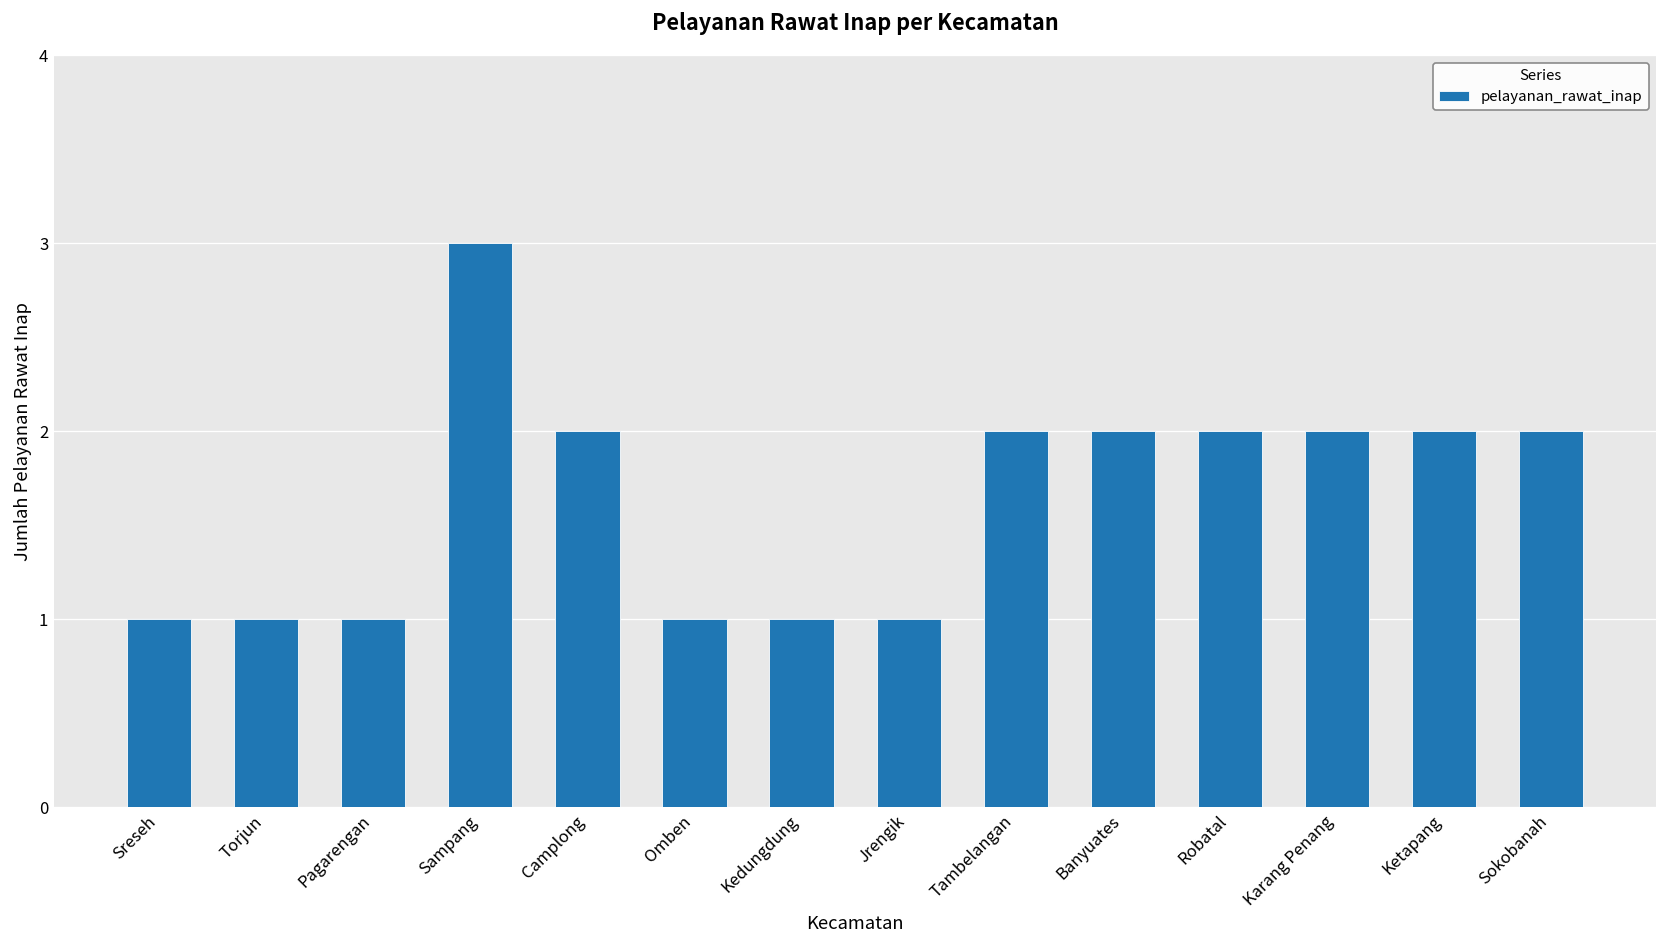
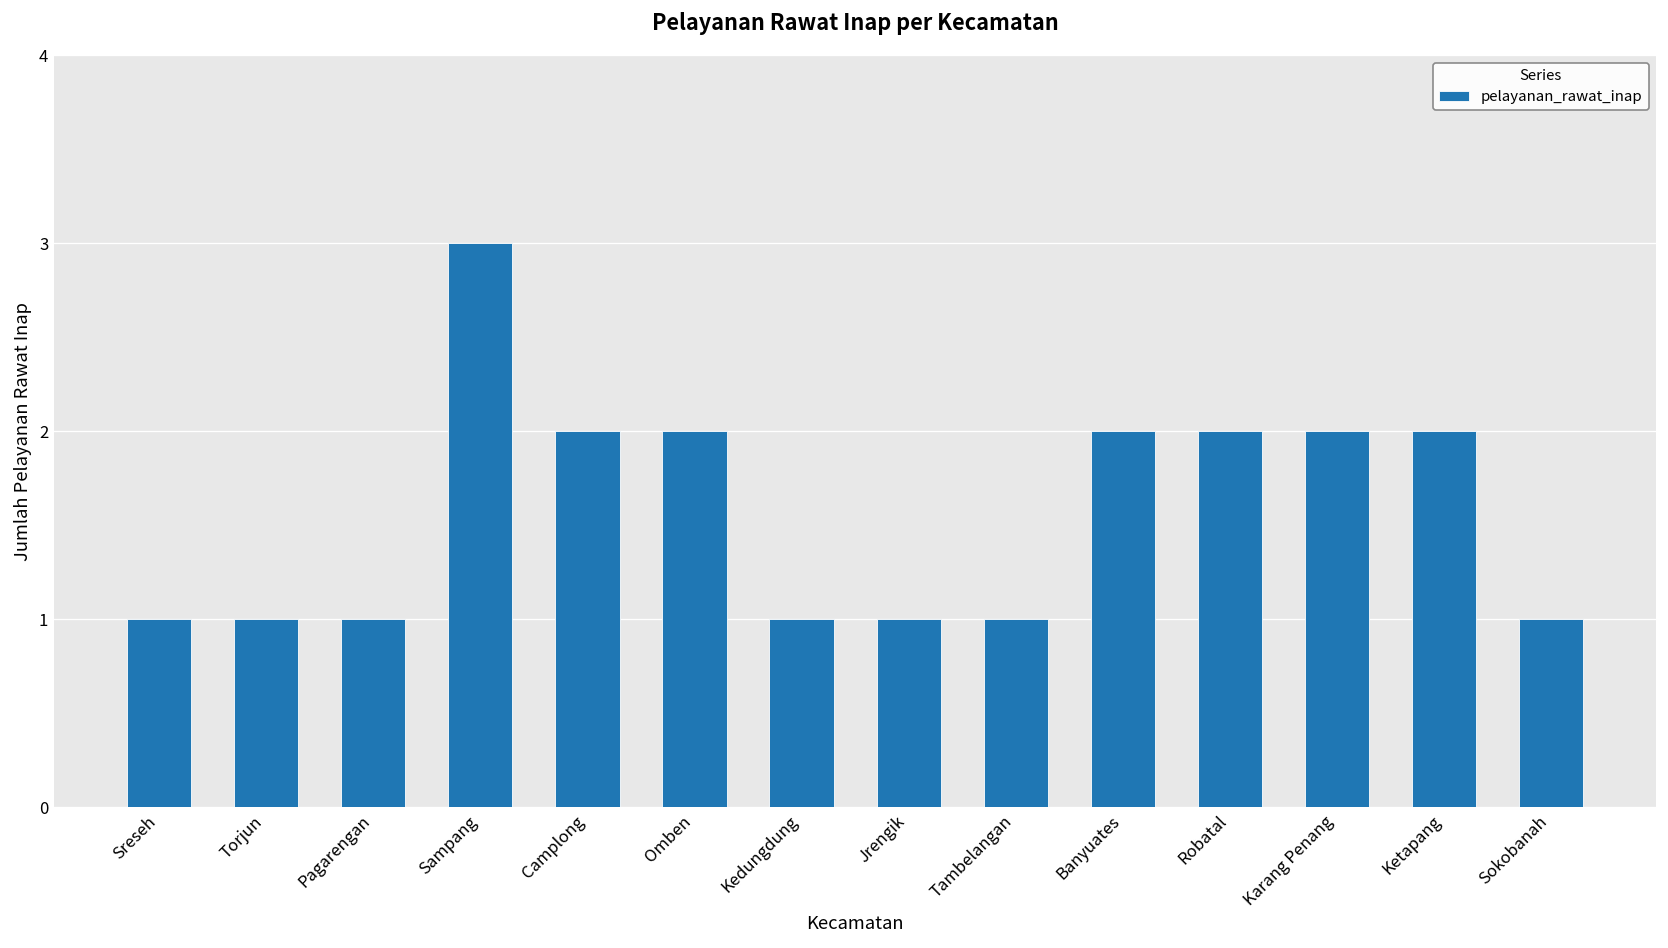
  {
    "Sreseh": 1,
    "Torjun": 1,
    "Pagarengan": 1,
    "Sampang": 3,
    "Camplong": 2,
-   "Omben": 1,
+   "Omben": 2,
    "Kedungdung": 1,
    "Jrengik": 1,
-   "Tambelangan": 2,
+   "Tambelangan": 1,
    "Banyuates": 2,
    "Robatal": 2,
    "Karang Penang": 2,
    "Ketapang": 2,
-   "Sokobanah": 2
+   "Sokobanah": 1
  }
